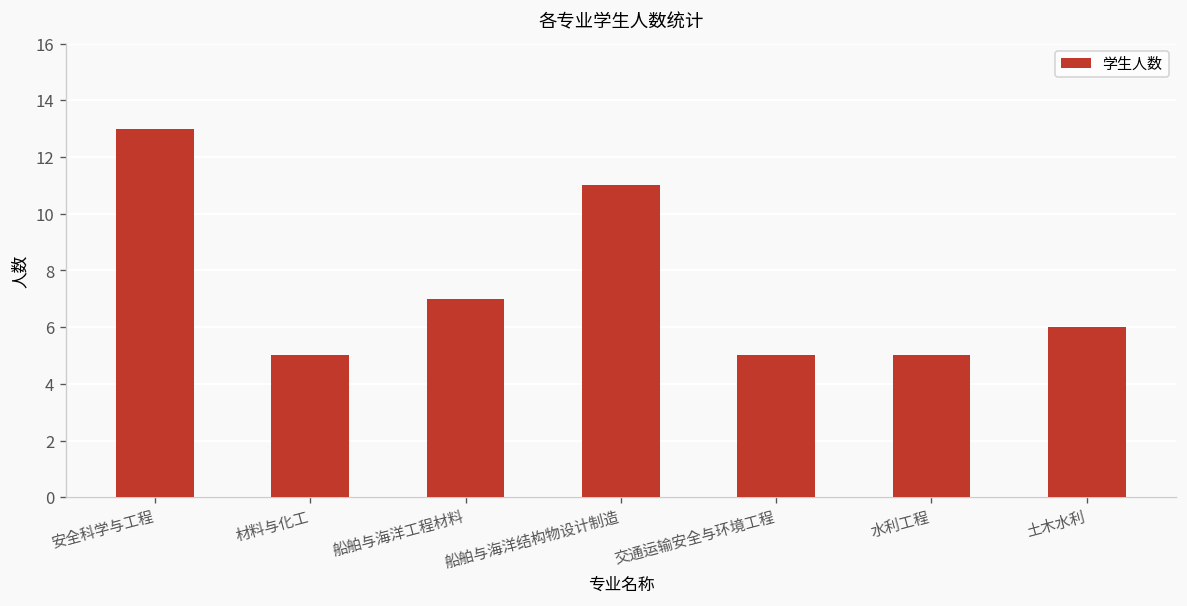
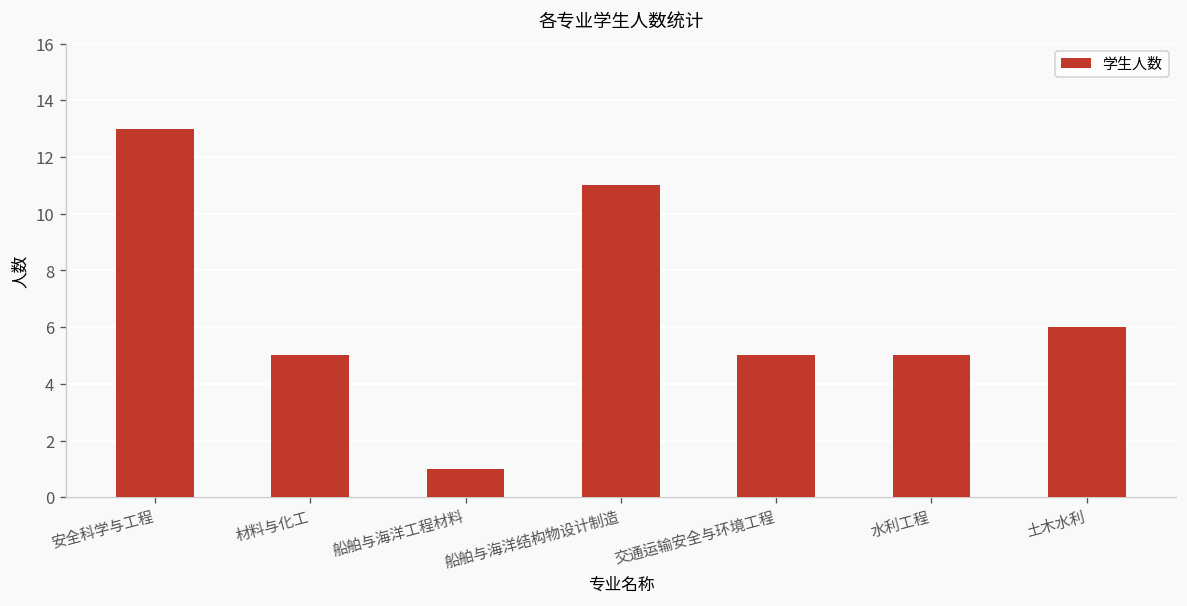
  {
    "安全科学与工程": 13,
    "材料与化工": 5,
-   "船舶与海洋工程材料": 7,
+   "船舶与海洋工程材料": 1,
    "船舶与海洋结构物设计制造": 11,
    "交通运输安全与环境工程": 5,
    "水利工程": 5,
    "土木水利": 6
  }
